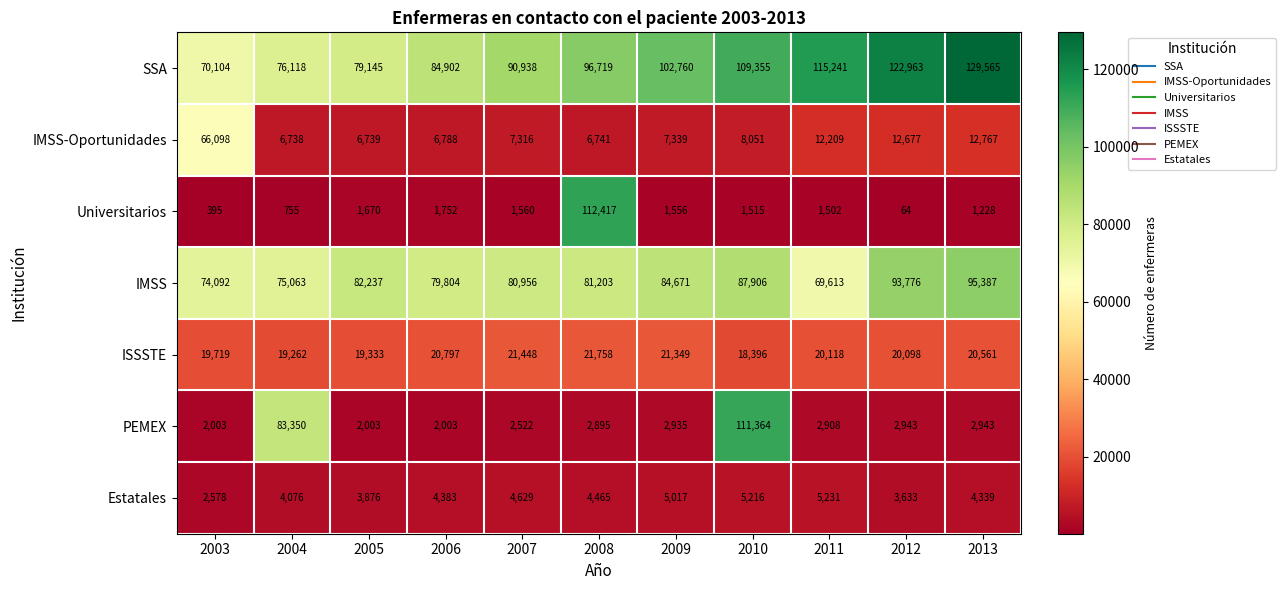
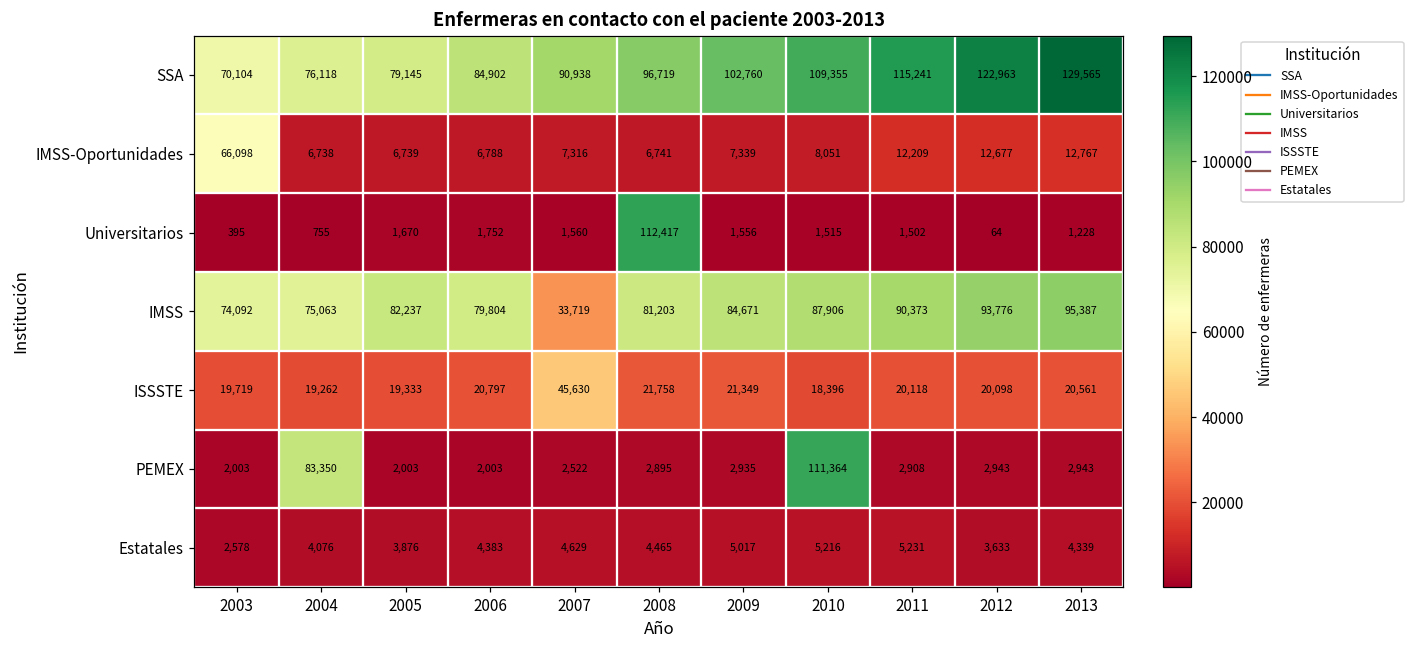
  {
    "SSA": {
      "2003": "70,104",
      "2004": "76,118",
      "2005": "79,145",
      "2006": "84,902",
      "2007": "90,938",
      "2008": "96,719",
      "2009": "102,760",
      "2010": "109,355",
      "2011": "115,241",
      "2012": "122,963",
      "2013": "129,565"
    },
    "IMSS-Oportunidades": {
      "2003": "66,098",
      "2004": "6,738",
      "2005": "6,739",
      "2006": "6,788",
      "2007": "7,316",
      "2008": "6,741",
      "2009": "7,339",
      "2010": "8,051",
      "2011": "12,209",
      "2012": "12,677",
      "2013": "12,767"
    },
    "Universitarios": {
      "2003": "395",
      "2004": "755",
      "2005": "1,670",
      "2006": "1,752",
      "2007": "1,560",
      "2008": "112,417",
      "2009": "1,556",
      "2010": "1,515",
      "2011": "1,502",
      "2012": "64",
      "2013": "1,228"
    },
    "IMSS": {
      "2003": "74,092",
      "2004": "75,063",
      "2005": "82,237",
      "2006": "79,804",
-     "2007": "80,956",
+     "2007": "33,719",
      "2008": "81,203",
      "2009": "84,671",
      "2010": "87,906",
-     "2011": "69,613",
+     "2011": "90,373",
      "2012": "93,776",
      "2013": "95,387"
    },
    "ISSSTE": {
      "2003": "19,719",
      "2004": "19,262",
      "2005": "19,333",
      "2006": "20,797",
-     "2007": "21,448",
+     "2007": "45,630",
      "2008": "21,758",
      "2009": "21,349",
      "2010": "18,396",
      "2011": "20,118",
      "2012": "20,098",
      "2013": "20,561"
    },
    "PEMEX": {
      "2003": "2,003",
      "2004": "83,350",
      "2005": "2,003",
      "2006": "2,003",
      "2007": "2,522",
      "2008": "2,895",
      "2009": "2,935",
      "2010": "111,364",
      "2011": "2,908",
      "2012": "2,943",
      "2013": "2,943"
    },
    "Estatales": {
      "2003": "2,578",
      "2004": "4,076",
      "2005": "3,876",
      "2006": "4,383",
      "2007": "4,629",
      "2008": "4,465",
      "2009": "5,017",
      "2010": "5,216",
      "2011": "5,231",
      "2012": "3,633",
      "2013": "4,339"
    }
  }
